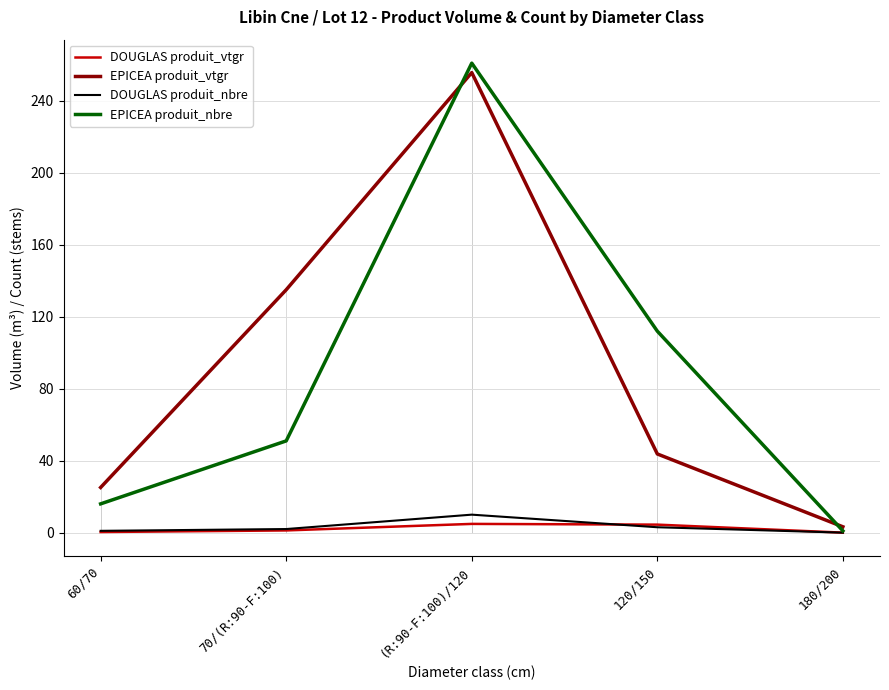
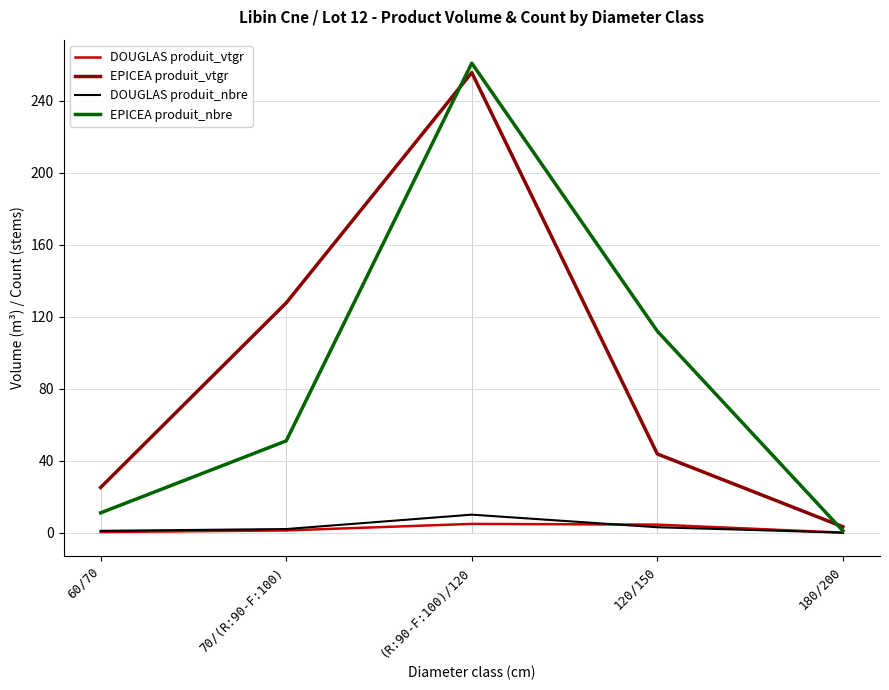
  {
    "EPICEA produit_vtgr": {
-     "70/(R:90-F:100)": 135
+     "70/(R:90-F:100)": 128
    },
    "EPICEA produit_nbre": {
-     "60/70": 16
+     "60/70": 11
    }
  }
